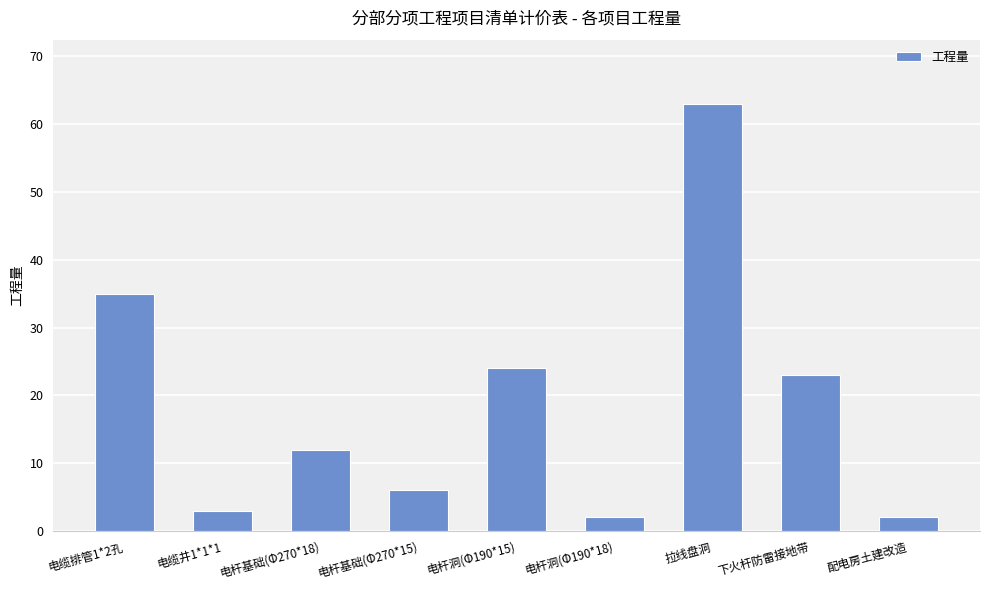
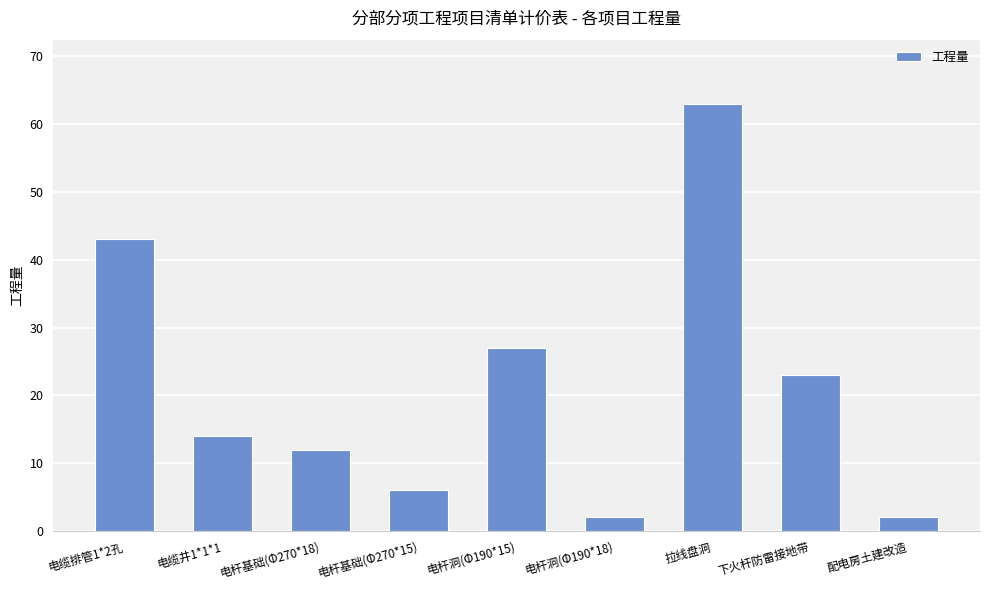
  {
-   "电缆排管1*2孔": 35,
-   "电缆井1*1*1": 3,
+   "电缆排管1*2孔": 43,
+   "电缆井1*1*1": 14,
    "电杆基础(Φ270*18)": 12,
    "电杆基础(Φ270*15)": 6,
-   "电杆洞(Φ190*15)": 24,
+   "电杆洞(Φ190*15)": 27,
    "电杆洞(Φ190*18)": 2,
    "拉线盘洞": 63,
    "下火杆防雷接地带": 23,
    "配电房土建改造": 2
  }
